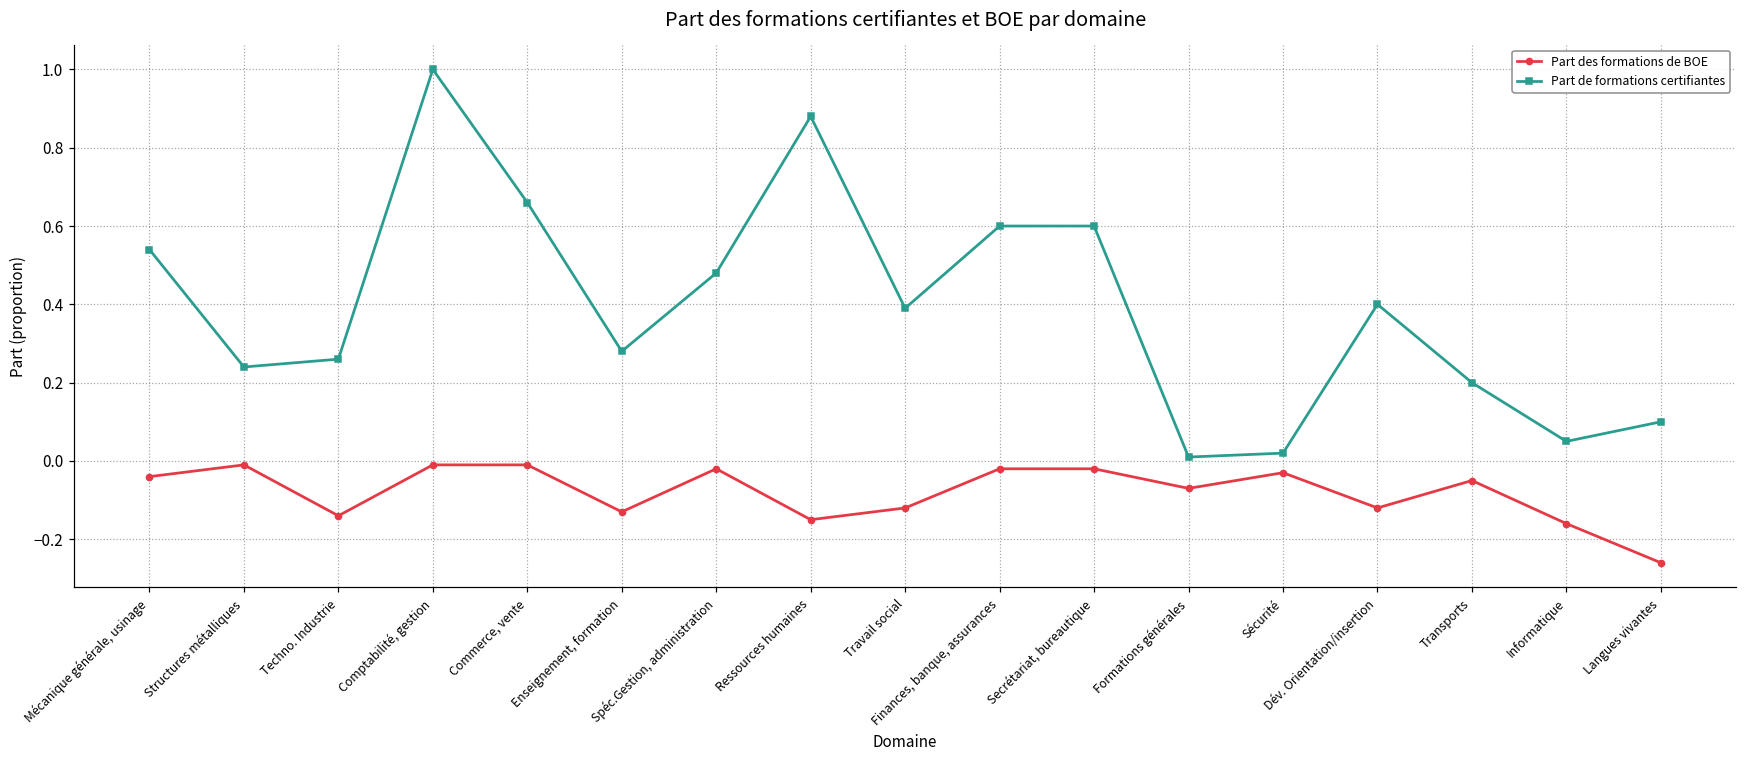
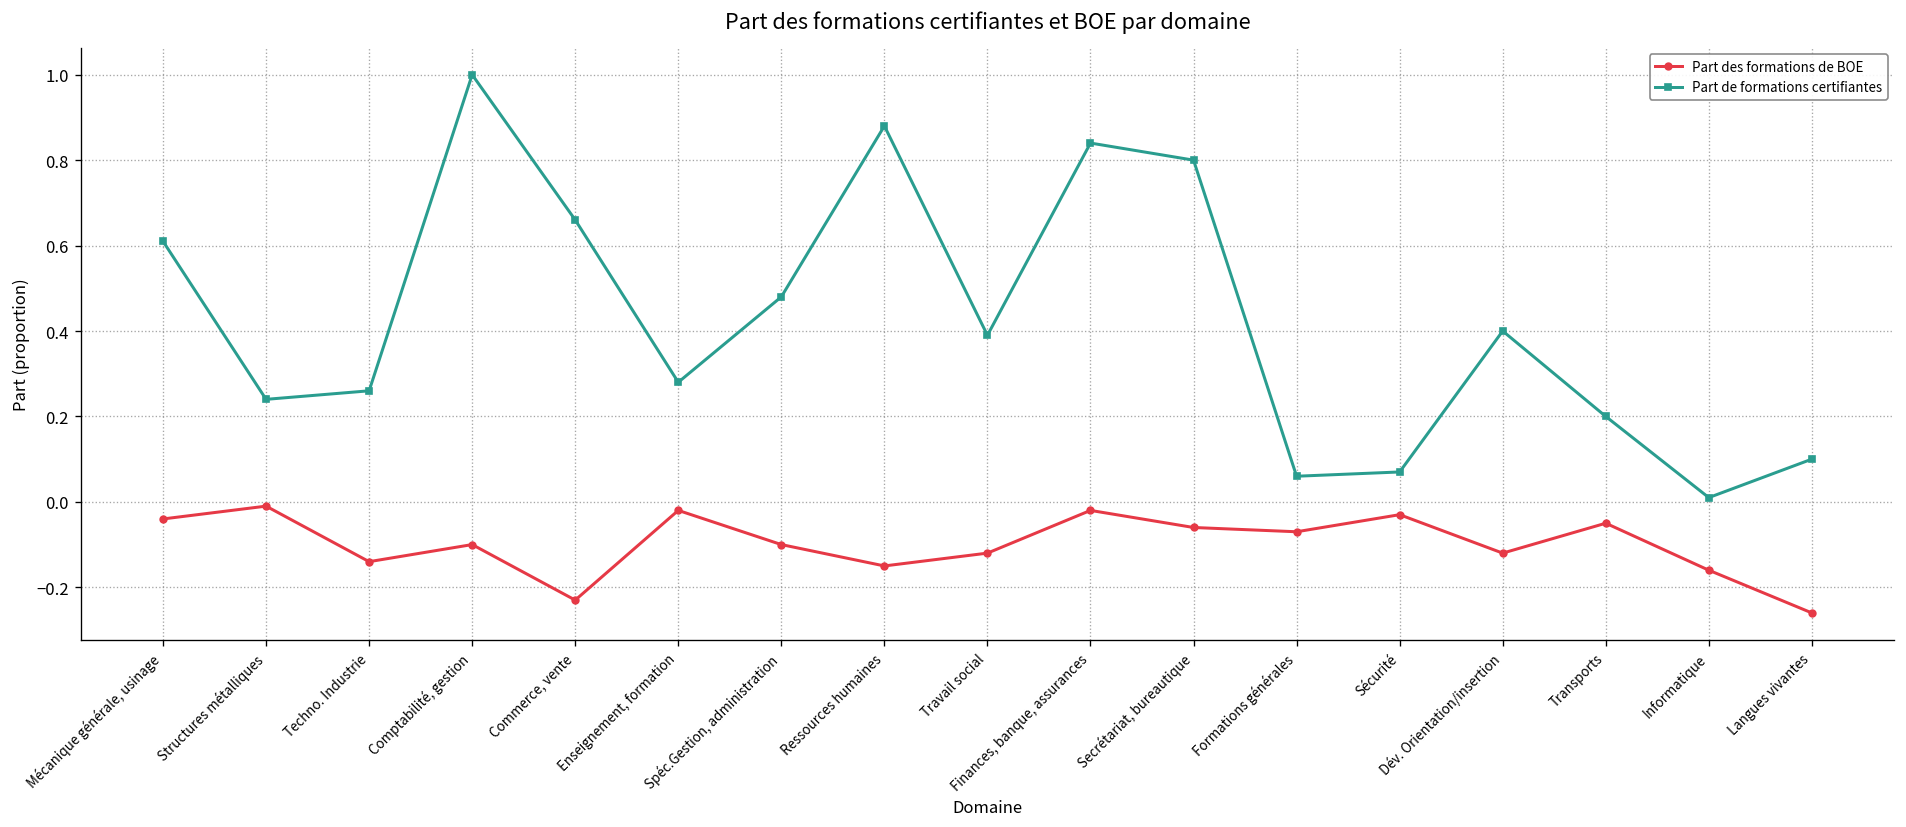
  {
    "Part des formations de BOE": {
      "Mécanique générale, usinage": -0.04,
      "Structures métalliques": -0.01,
      "Techno. Industrie": -0.14,
-     "Comptabilité, gestion": -0.01,
-     "Commerce, vente": -0.01,
-     "Enseignement, formation": -0.13,
-     "Spéc.Gestion, administration": -0.02,
+     "Comptabilité, gestion": -0.10,
+     "Commerce, vente": -0.23,
+     "Enseignement, formation": -0.02,
+     "Spéc.Gestion, administration": -0.10,
      "Ressources humaines": -0.15,
      "Travail social": -0.12,
      "Finances, banque, assurances": -0.02,
-     "Secrétariat, bureautique": -0.02,
+     "Secrétariat, bureautique": -0.06,
      "Formations générales": -0.07,
      "Sécurité": -0.03,
      "Dév. Orientation/insertion": -0.12,
      "Transports": -0.05,
      "Informatique": -0.16,
      "Langues vivantes": -0.26
    },
    "Part de formations certifiantes": {
-     "Mécanique générale, usinage": 0.54,
+     "Mécanique générale, usinage": 0.61,
      "Structures métalliques": 0.24,
      "Techno. Industrie": 0.26,
      "Comptabilité, gestion": 1.00,
      "Commerce, vente": 0.66,
      "Enseignement, formation": 0.28,
      "Spéc.Gestion, administration": 0.48,
      "Ressources humaines": 0.88,
      "Travail social": 0.39,
-     "Finances, banque, assurances": 0.60,
-     "Secrétariat, bureautique": 0.6,
-     "Formations générales": 0.01,
-     "Sécurité": 0.02,
+     "Finances, banque, assurances": 0.84,
+     "Secrétariat, bureautique": 0.8,
+     "Formations générales": 0.06,
+     "Sécurité": 0.07,
      "Dév. Orientation/insertion": 0.40,
      "Transports": 0.20,
-     "Informatique": 0.05,
+     "Informatique": 0.01,
      "Langues vivantes": 0.10
    }
  }
